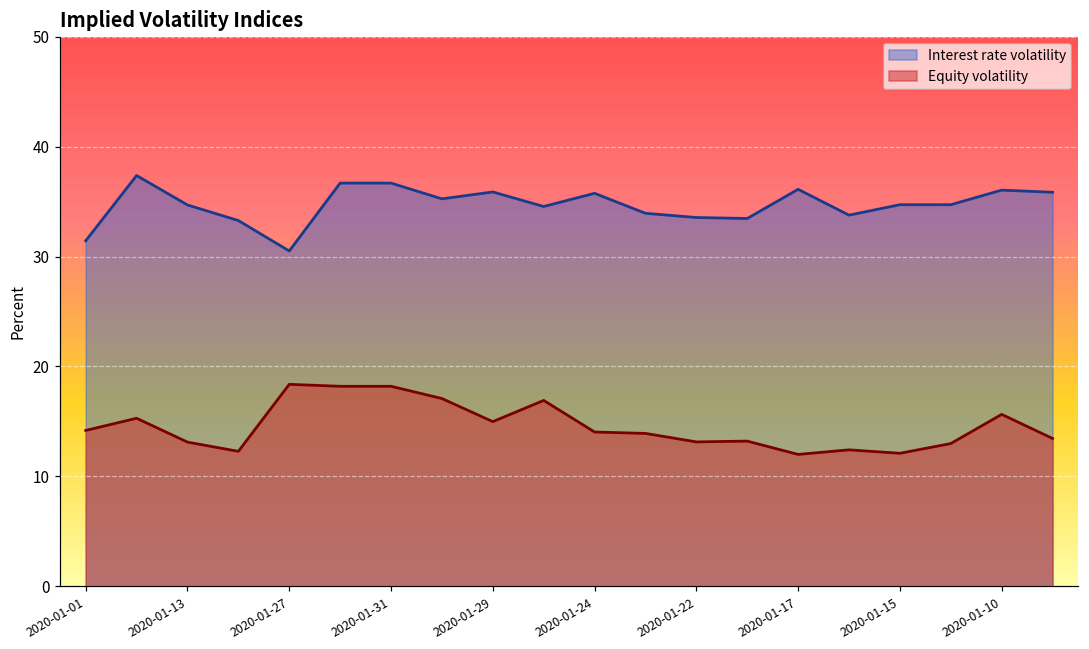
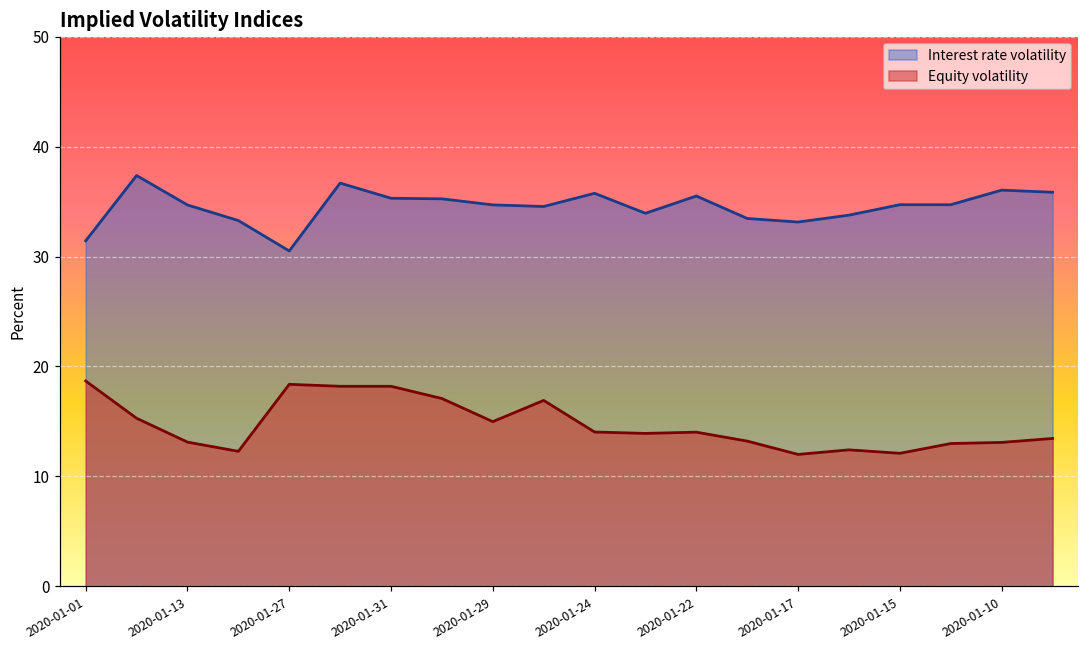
  {
    "Interest rate volatility": {
      "2020-01-01": 31,
      "2020-01-13": 35,
      "2020-01-27": 31,
-     "2020-01-31": 37,
-     "2020-01-29": 36,
+     "2020-01-31": 35,
+     "2020-01-29": 35,
      "2020-01-24": 36,
-     "2020-01-22": 34,
-     "2020-01-17": 36,
+     "2020-01-22": 36,
+     "2020-01-17": 33,
      "2020-01-15": 35,
      "2020-01-10": 36
    },
    "Equity volatility": {
-     "2020-01-01": 14,
+     "2020-01-01": 19,
      "2020-01-13": 13,
      "2020-01-27": 18,
      "2020-01-31": 18,
      "2020-01-29": 15,
      "2020-01-24": 14,
-     "2020-01-22": 13,
+     "2020-01-22": 14,
      "2020-01-17": 12,
      "2020-01-15": 12,
-     "2020-01-10": 16
+     "2020-01-10": 13
    }
  }
